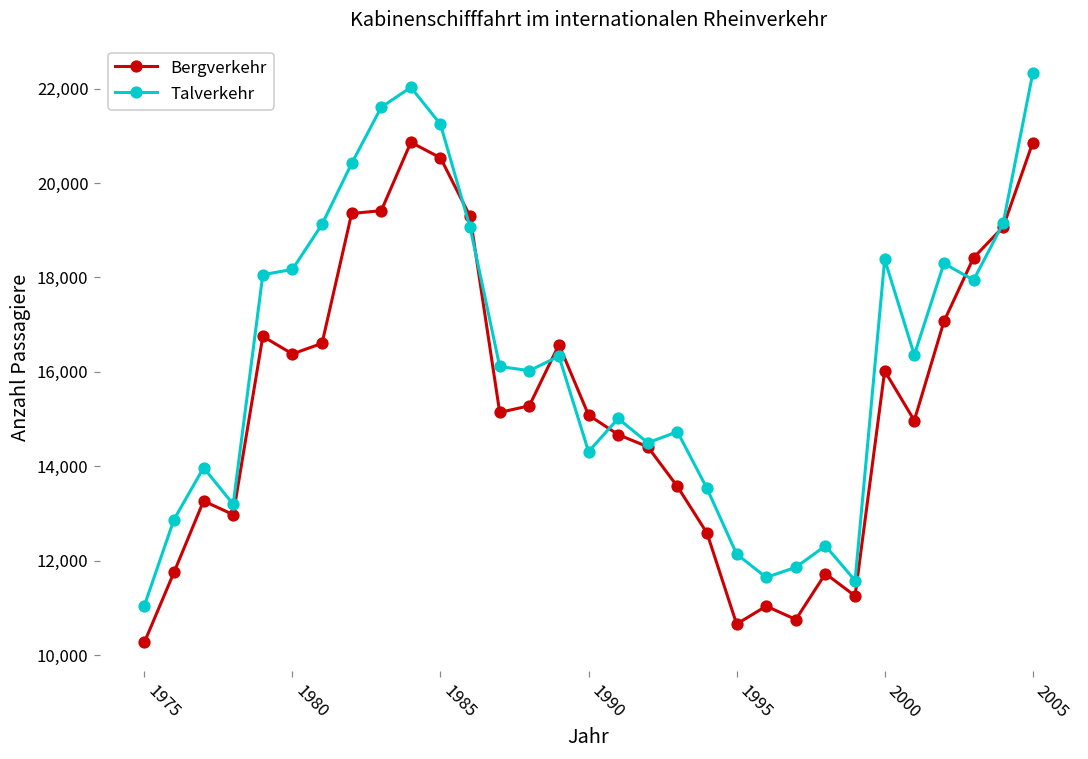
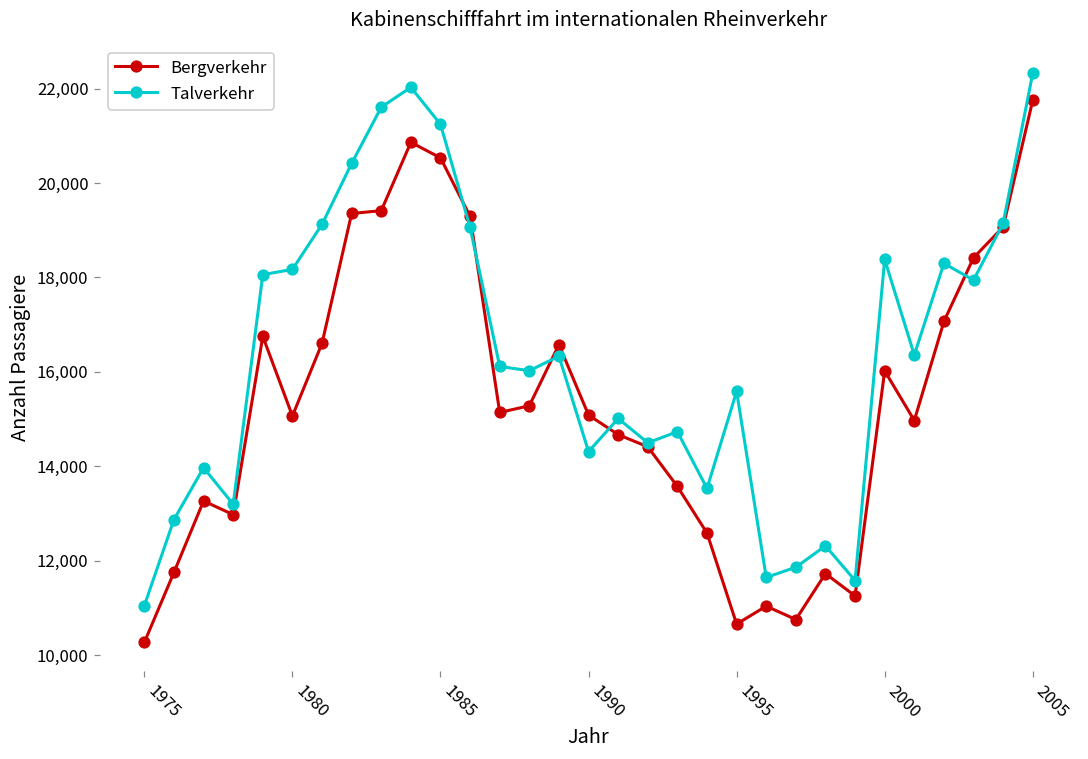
  {
    "Bergverkehr": {
      "1975": "10,300",
-     "1980": "16,400",
+     "1980": "15,100",
      "1985": "20,500",
      "1990": "15,100",
      "1995": "10,700",
      "2000": "16,000",
-     "2005": "20,900"
+     "2005": "21,800"
    },
    "Talverkehr": {
      "1975": "11,100",
      "1980": "18,200",
      "1985": "21,200",
      "1990": "14,300",
-     "1995": "12,100",
+     "1995": "15,600",
      "2000": "18,400",
      "2005": "22,300"
    }
  }
